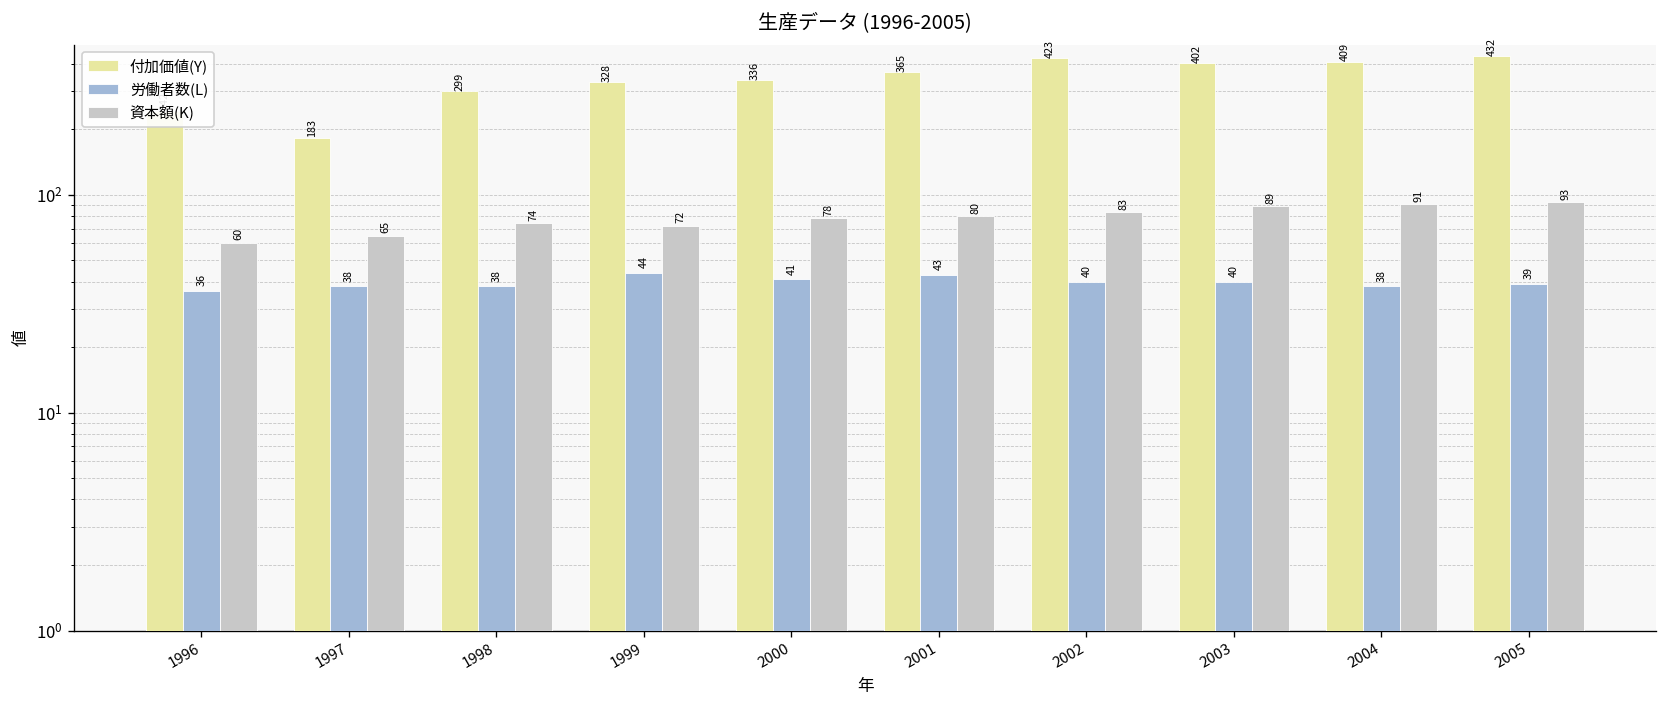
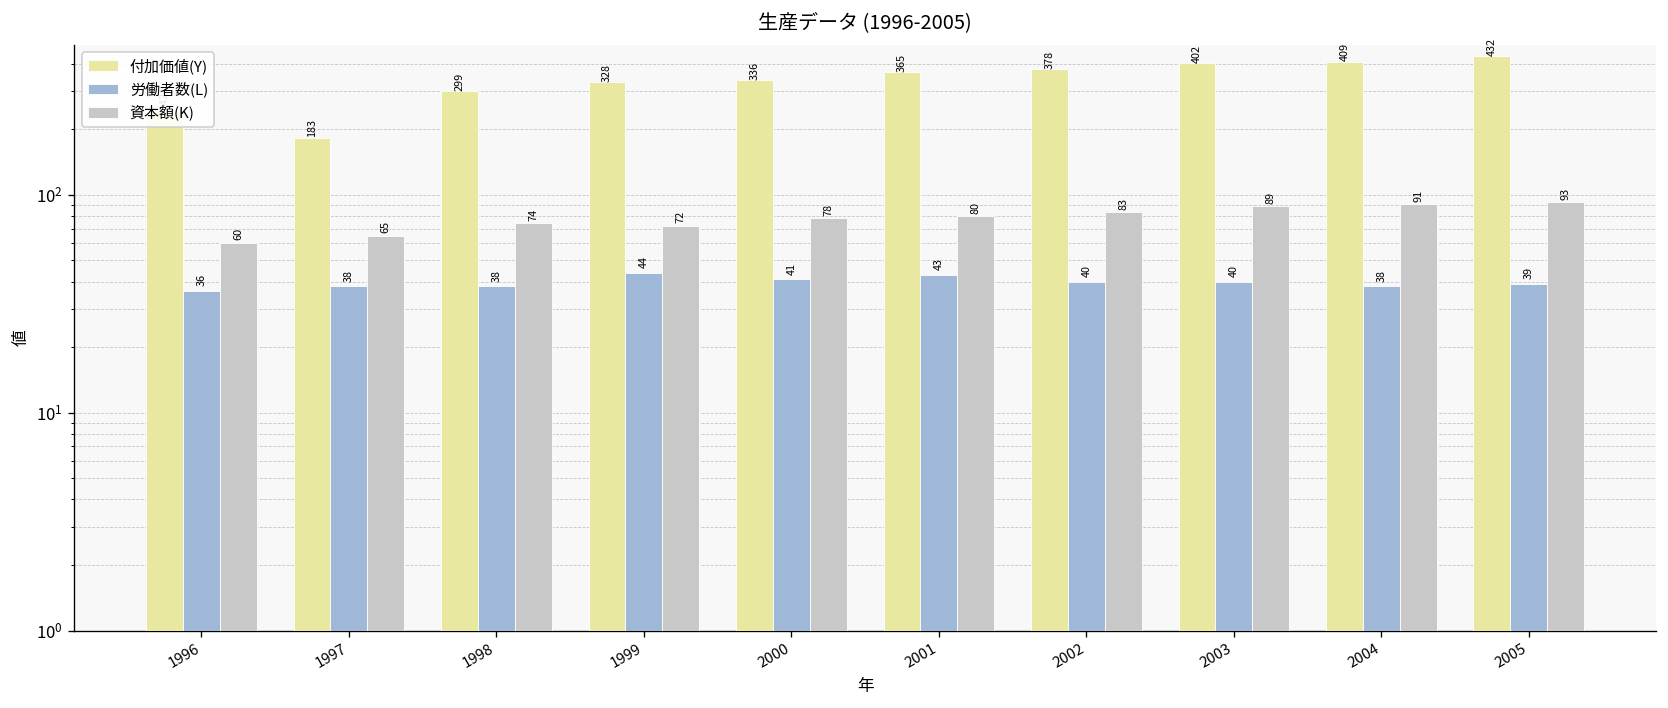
  {
    "付加価値(Y)": {
      "1997": 183,
      "1998": 299,
      "1999": 328,
      "2000": 336,
      "2001": 365,
-     "2002": 423,
+     "2002": 378,
      "2003": 402,
      "2004": 409,
      "2005": 432
    }
  }
